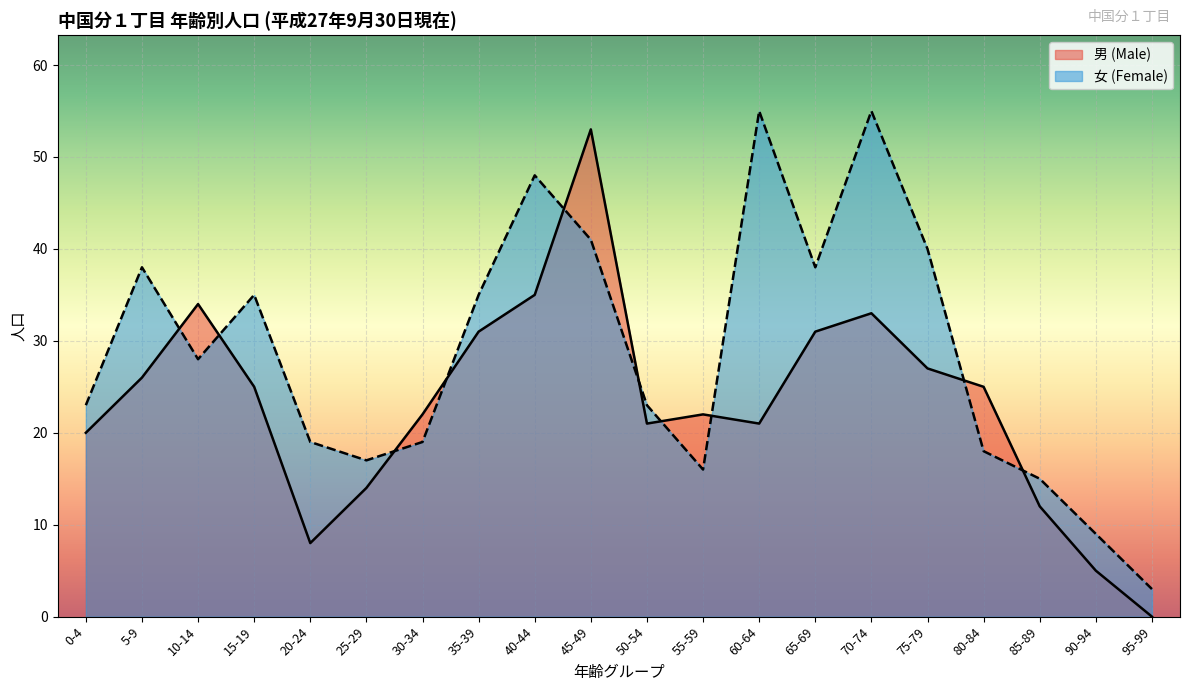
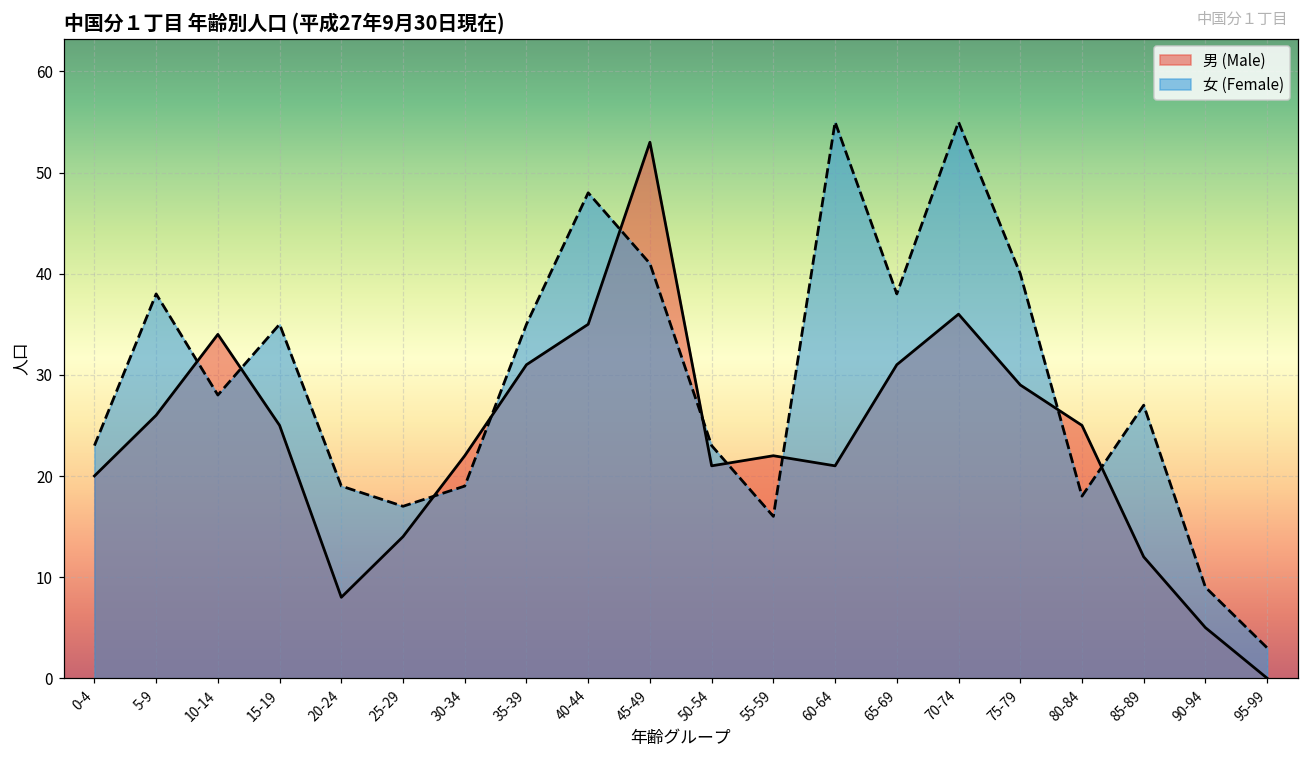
  {
    "男 (Male)": {
      "0-4": 20,
      "5-9": 26,
      "10-14": 34,
      "15-19": 25,
      "20-24": 8,
      "25-29": 14,
      "30-34": 22,
      "35-39": 31,
      "40-44": 35,
      "45-49": 53,
      "50-54": 21,
      "55-59": 22,
      "60-64": 21,
      "65-69": 31,
-     "70-74": 33,
-     "75-79": 27,
+     "70-74": 36,
+     "75-79": 29,
      "80-84": 25,
      "85-89": 12,
      "90-94": 5,
      "95-99": 0
    },
    "女 (Female)": {
      "0-4": 23,
      "5-9": 38,
      "10-14": 28,
      "15-19": 35,
      "20-24": 19,
      "25-29": 17,
      "30-34": 19,
      "35-39": 35,
      "40-44": 48,
      "45-49": 41,
      "50-54": 23,
      "55-59": 16,
      "60-64": 55,
      "65-69": 38,
      "70-74": 55,
      "75-79": 40,
      "80-84": 18,
-     "85-89": 15,
+     "85-89": 27,
      "90-94": 9,
      "95-99": 3
    }
  }
